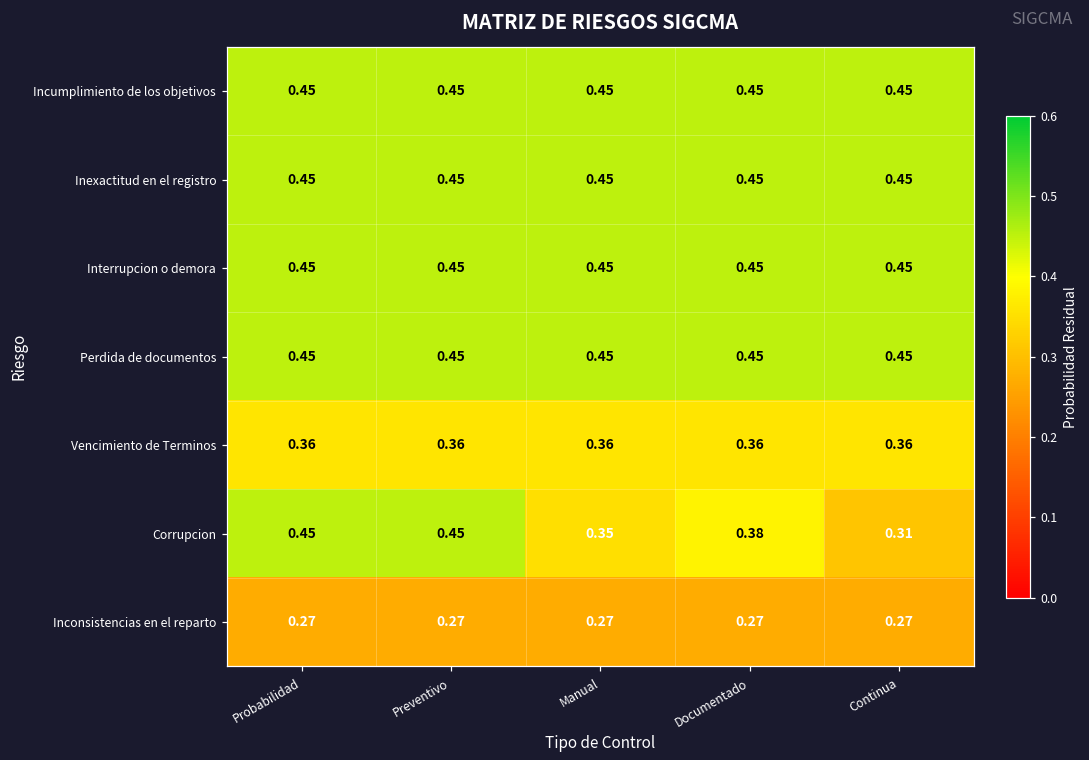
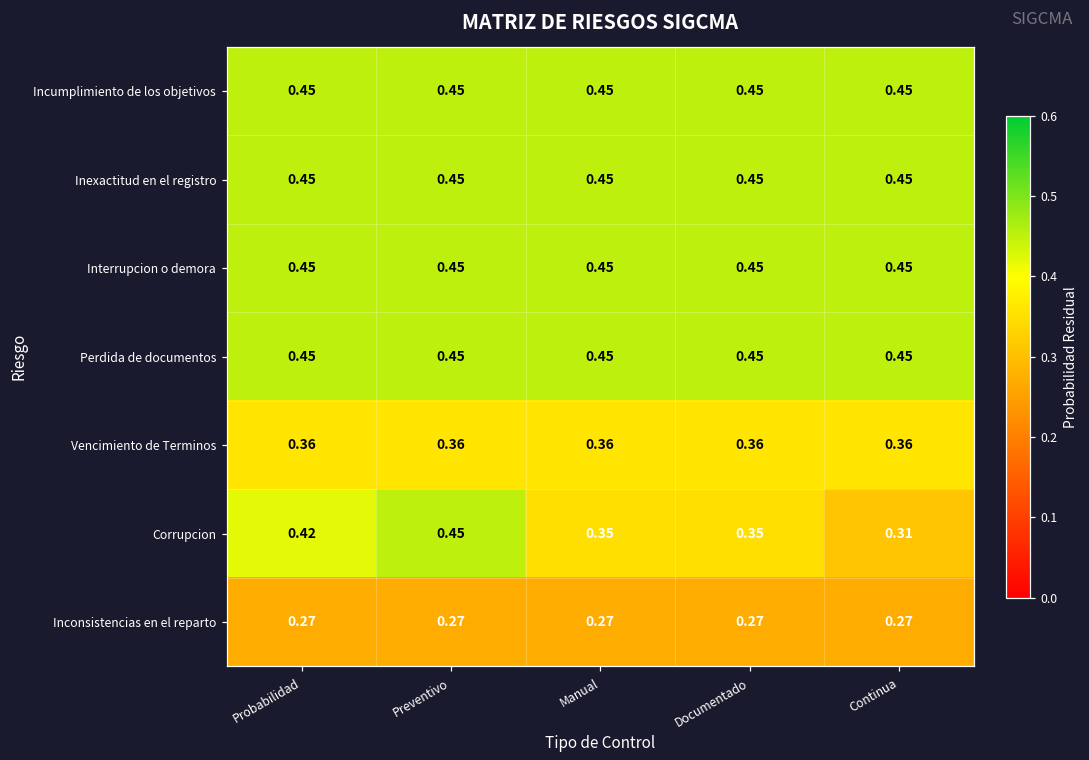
  {
    "Incumplimiento de los objetivos": {
      "Probabilidad": 0.45,
      "Preventivo": 0.45,
      "Manual": 0.45,
      "Documentado": 0.45,
      "Continua": 0.45
    },
    "Inexactitud en el registro": {
      "Probabilidad": 0.45,
      "Preventivo": 0.45,
      "Manual": 0.45,
      "Documentado": 0.45,
      "Continua": 0.45
    },
    "Interrupcion o demora": {
      "Probabilidad": 0.45,
      "Preventivo": 0.45,
      "Manual": 0.45,
      "Documentado": 0.45,
      "Continua": 0.45
    },
    "Perdida de documentos": {
      "Probabilidad": 0.45,
      "Preventivo": 0.45,
      "Manual": 0.45,
      "Documentado": 0.45,
      "Continua": 0.45
    },
    "Vencimiento de Terminos": {
      "Probabilidad": 0.36,
      "Preventivo": 0.36,
      "Manual": 0.36,
      "Documentado": 0.36,
      "Continua": 0.36
    },
    "Corrupcion": {
-     "Probabilidad": 0.45,
+     "Probabilidad": 0.42,
      "Preventivo": 0.45,
      "Manual": 0.35,
-     "Documentado": 0.38,
+     "Documentado": 0.35,
      "Continua": 0.31
    },
    "Inconsistencias en el reparto": {
      "Probabilidad": 0.27,
      "Preventivo": 0.27,
      "Manual": 0.27,
      "Documentado": 0.27,
      "Continua": 0.27
    }
  }
